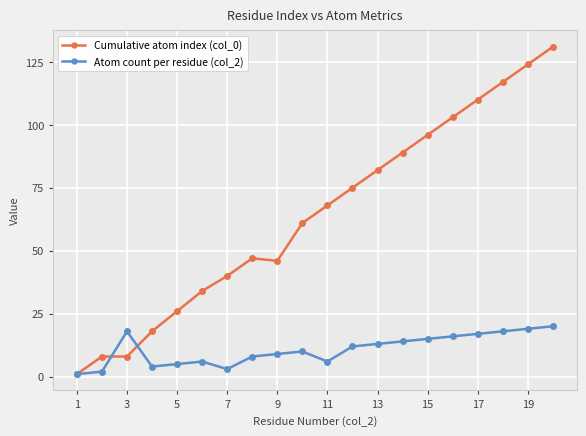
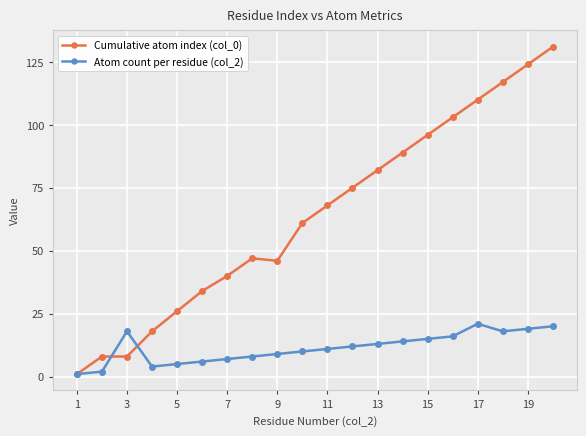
  {
    "Cumulative atom index (col_0)": {
      "3": 8,
      "5": 26,
      "7": 40,
      "9": 46,
      "11": 68,
      "13": 82,
      "15": 96,
      "17": 110,
      "19": 124
    },
    "Atom count per residue (col_2)": {
      "3": 18,
      "5": 5,
-     "7": 3,
+     "7": 7,
      "9": 9,
-     "11": 6,
+     "11": 11,
      "13": 13,
      "15": 15,
-     "17": 17,
+     "17": 21,
      "19": 19
    }
  }
